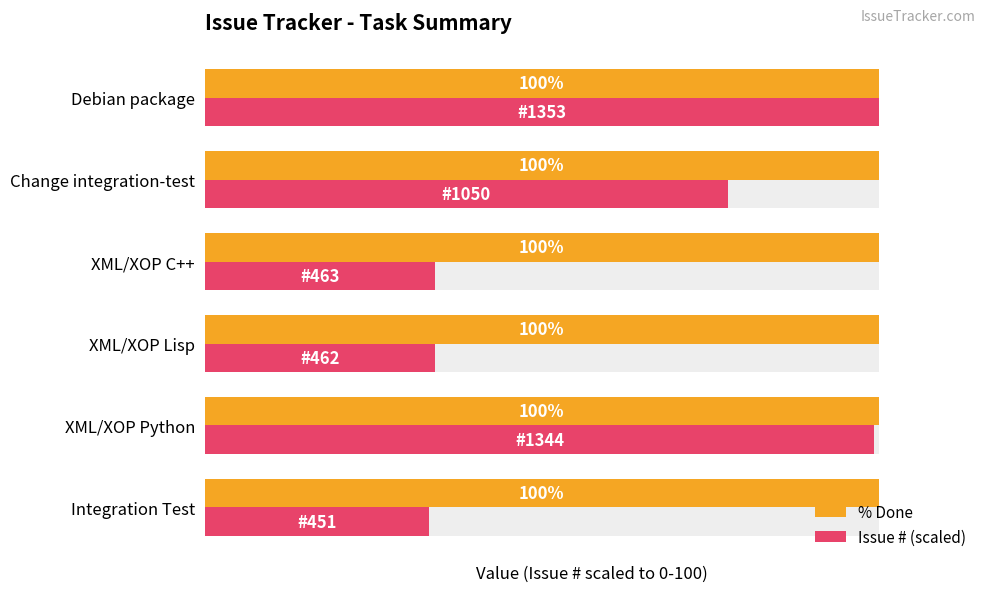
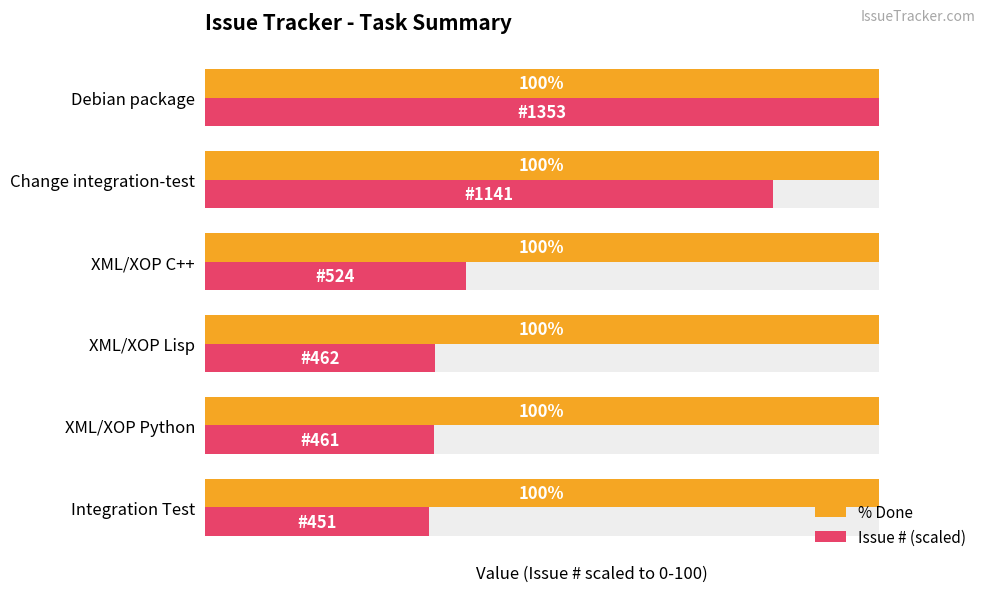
  {
    "% Done": {
      "Debian package": "100%",
      "Change integration-test": "100%",
      "XML/XOP C++": "100%",
      "XML/XOP Lisp": "100%",
      "XML/XOP Python": "100%",
      "Integration Test": "100%"
    },
    "Issue # (scaled)": {
-     "Change integration-test": "1050",
-     "XML/XOP C++": "463",
-     "XML/XOP Python": "1344"
+     "Change integration-test": "1141",
+     "XML/XOP C++": "524",
+     "XML/XOP Python": "461"
    }
  }
